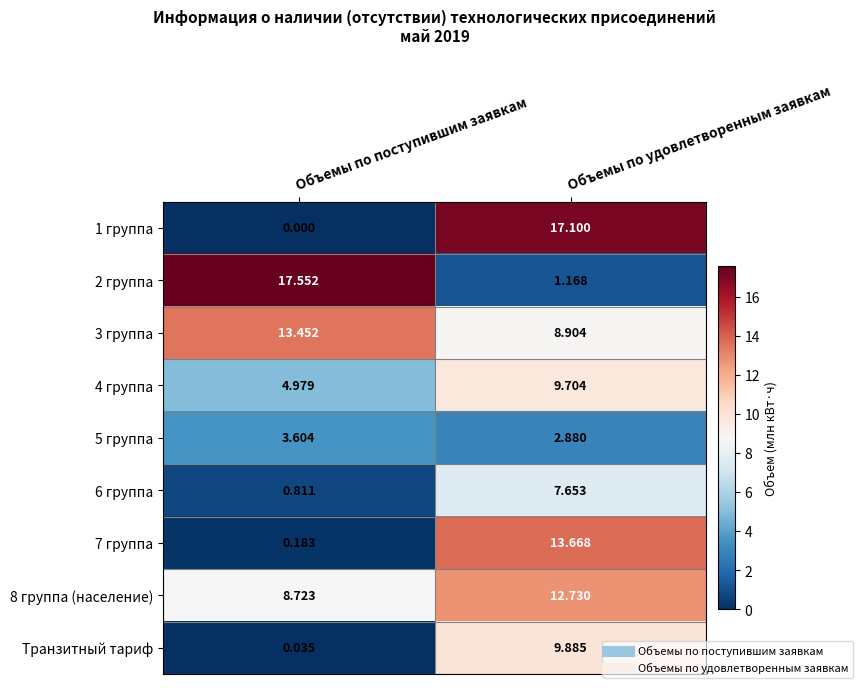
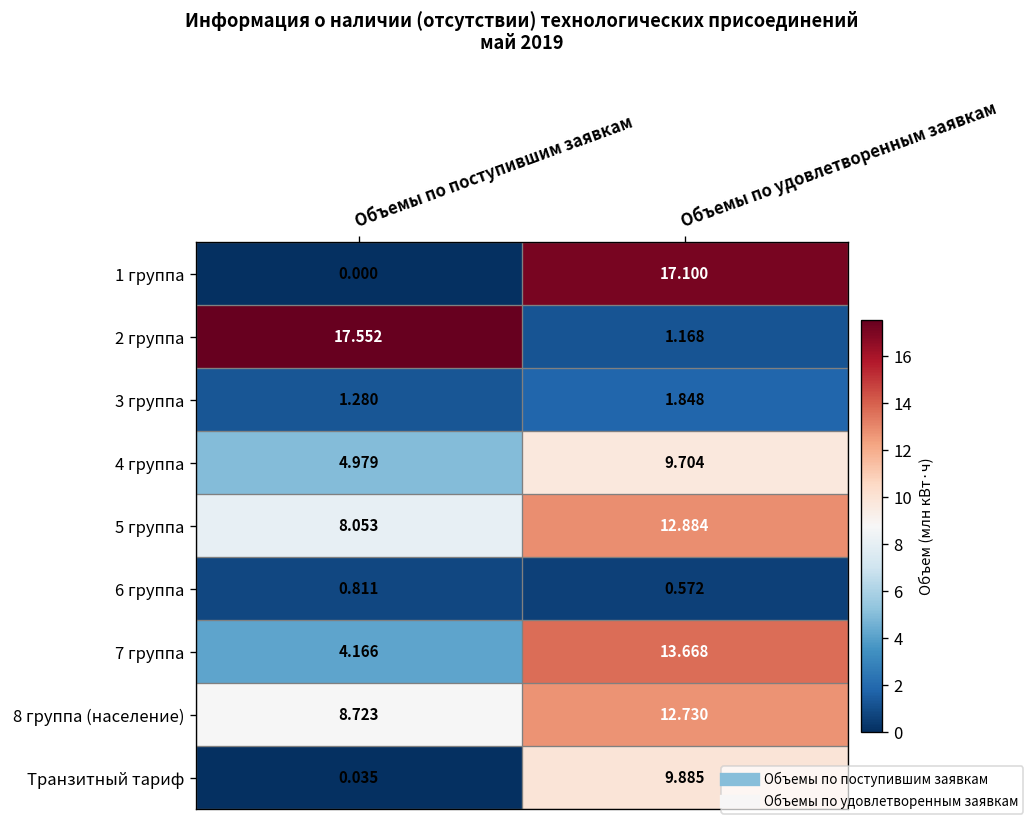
  {
    "1 группа": {
      "Объемы по поступившим заявкам": 0.000,
      "Объемы по удовлетворенным заявкам": 17.100
    },
    "2 группа": {
      "Объемы по поступившим заявкам": 17.552,
      "Объемы по удовлетворенным заявкам": 1.168
    },
    "3 группа": {
-     "Объемы по поступившим заявкам": 13.452,
-     "Объемы по удовлетворенным заявкам": 8.904
+     "Объемы по поступившим заявкам": 1.280,
+     "Объемы по удовлетворенным заявкам": 1.848
    },
    "4 группа": {
      "Объемы по поступившим заявкам": 4.979,
      "Объемы по удовлетворенным заявкам": 9.704
    },
    "5 группа": {
-     "Объемы по поступившим заявкам": 3.604,
-     "Объемы по удовлетворенным заявкам": 2.880
+     "Объемы по поступившим заявкам": 8.053,
+     "Объемы по удовлетворенным заявкам": 12.884
    },
    "6 группа": {
      "Объемы по поступившим заявкам": 0.811,
-     "Объемы по удовлетворенным заявкам": 7.653
+     "Объемы по удовлетворенным заявкам": 0.572
    },
    "7 группа": {
-     "Объемы по поступившим заявкам": 0.183,
+     "Объемы по поступившим заявкам": 4.166,
      "Объемы по удовлетворенным заявкам": 13.668
    },
    "8 группа (население)": {
      "Объемы по поступившим заявкам": 8.723,
      "Объемы по удовлетворенным заявкам": 12.730
    },
    "Транзитный тариф": {
      "Объемы по поступившим заявкам": 0.035,
      "Объемы по удовлетворенным заявкам": 9.885
    }
  }
